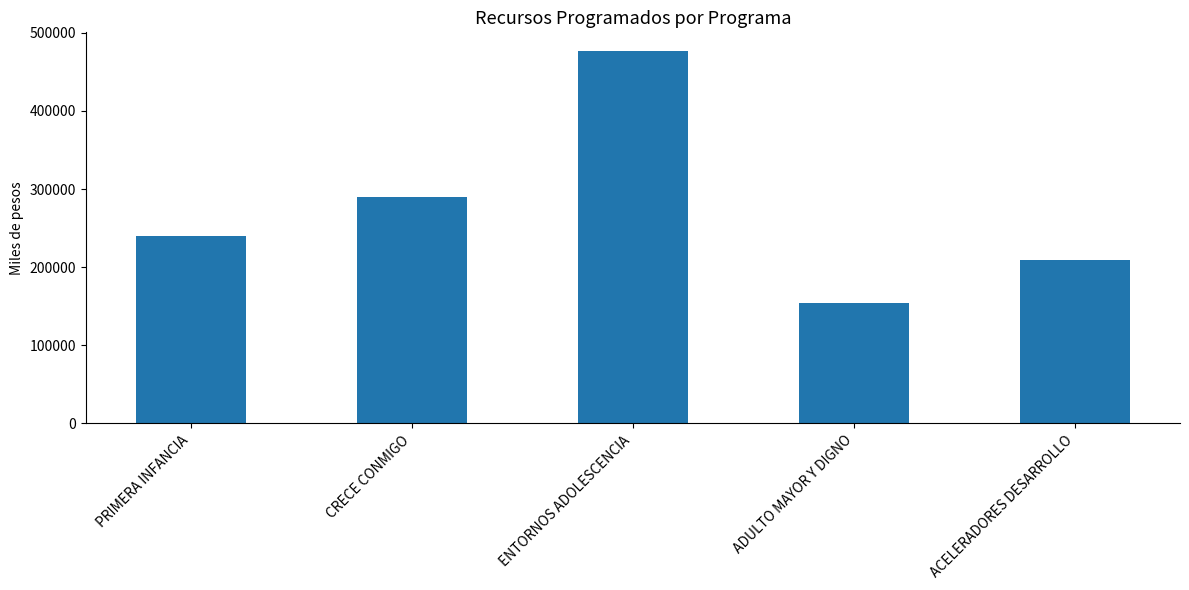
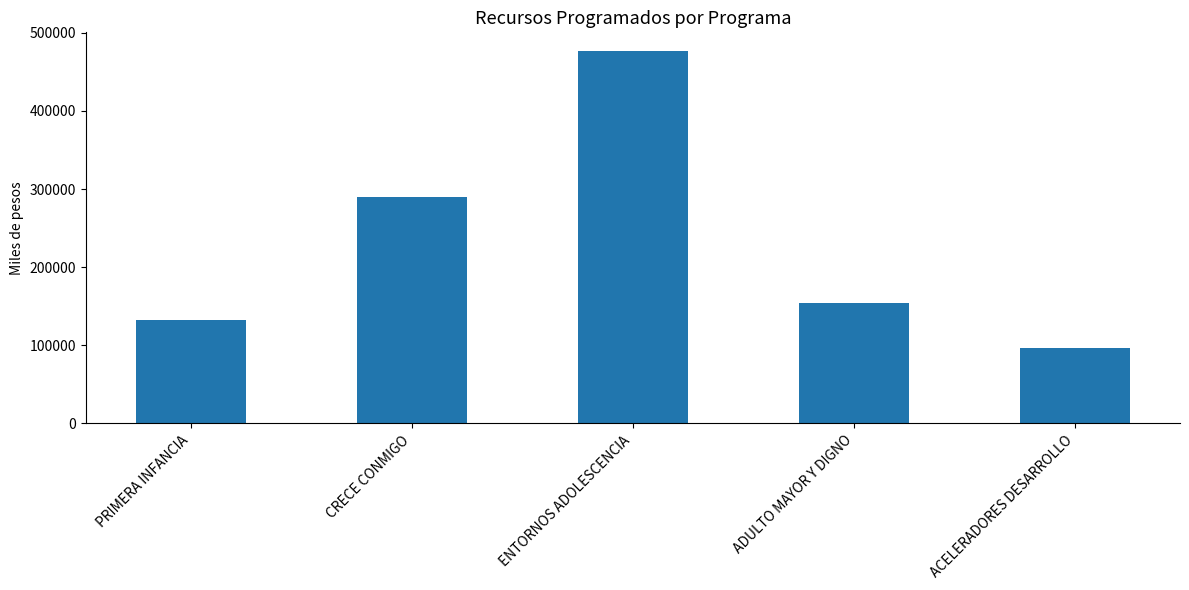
  {
-   "PRIMERA INFANCIA": 240000,
+   "PRIMERA INFANCIA": 130000,
    "CRECE CONMIGO": 290000,
    "ENTORNOS ADOLESCENCIA": 480000,
    "ADULTO MAYOR Y DIGNO": 150000,
-   "ACELERADORES DESARROLLO": 210000
+   "ACELERADORES DESARROLLO": 100000
  }
